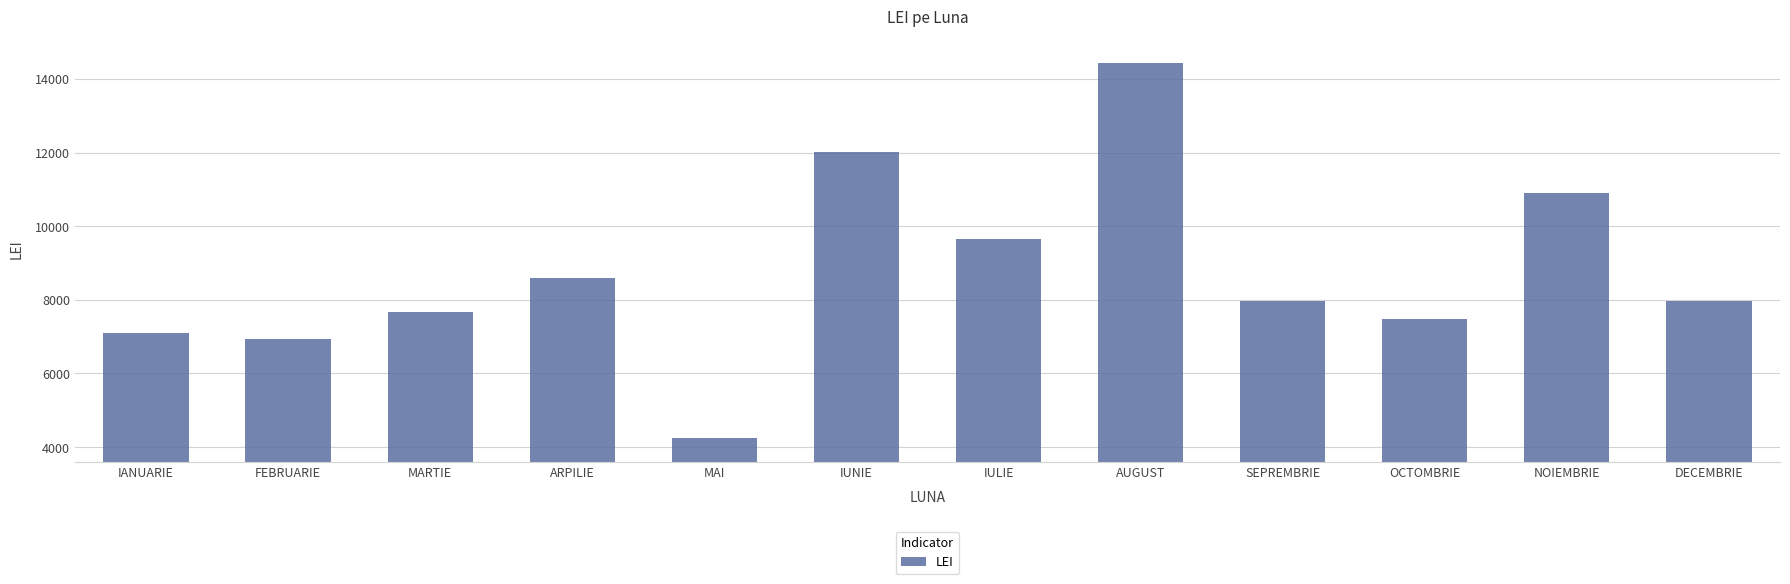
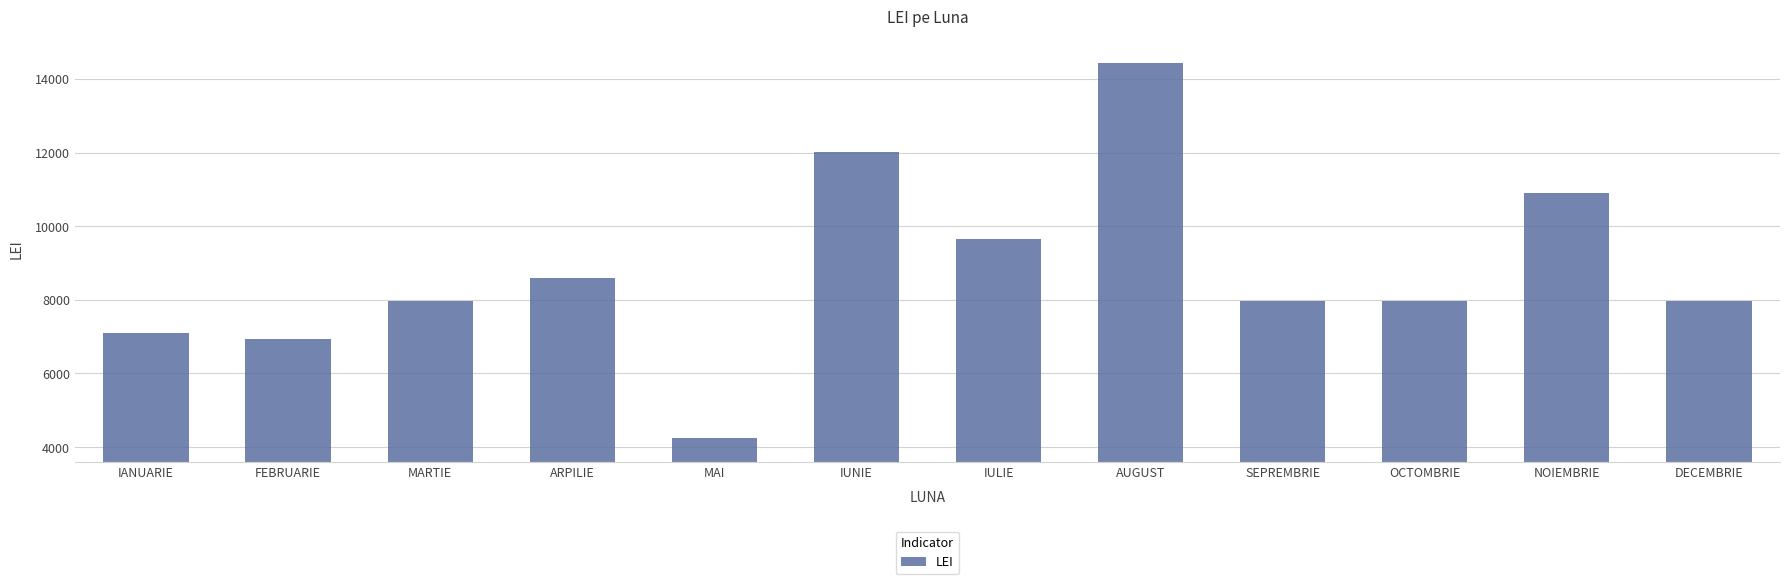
  {
    "IANUARIE": 7100,
    "FEBRUARIE": 6900,
-   "MARTIE": 7700,
+   "MARTIE": 8000,
    "ARPILIE": 8600,
    "MAI": 4200,
    "IUNIE": 12000,
    "IULIE": 9700,
    "AUGUST": 14400,
    "SEPREMBRIE": 8000,
-   "OCTOMBRIE": 7500,
+   "OCTOMBRIE": 8000,
    "NOIEMBRIE": 10900,
    "DECEMBRIE": 8000
  }
